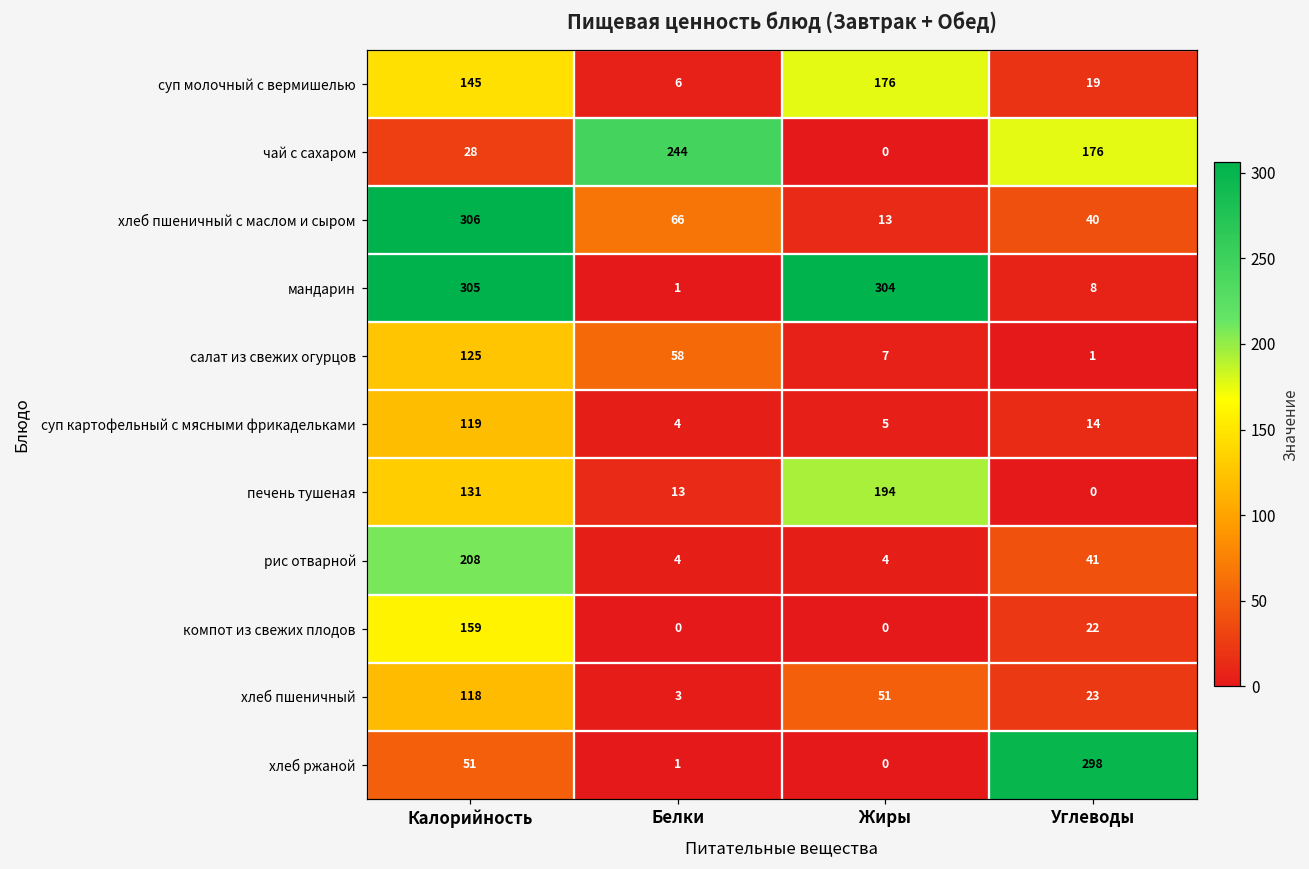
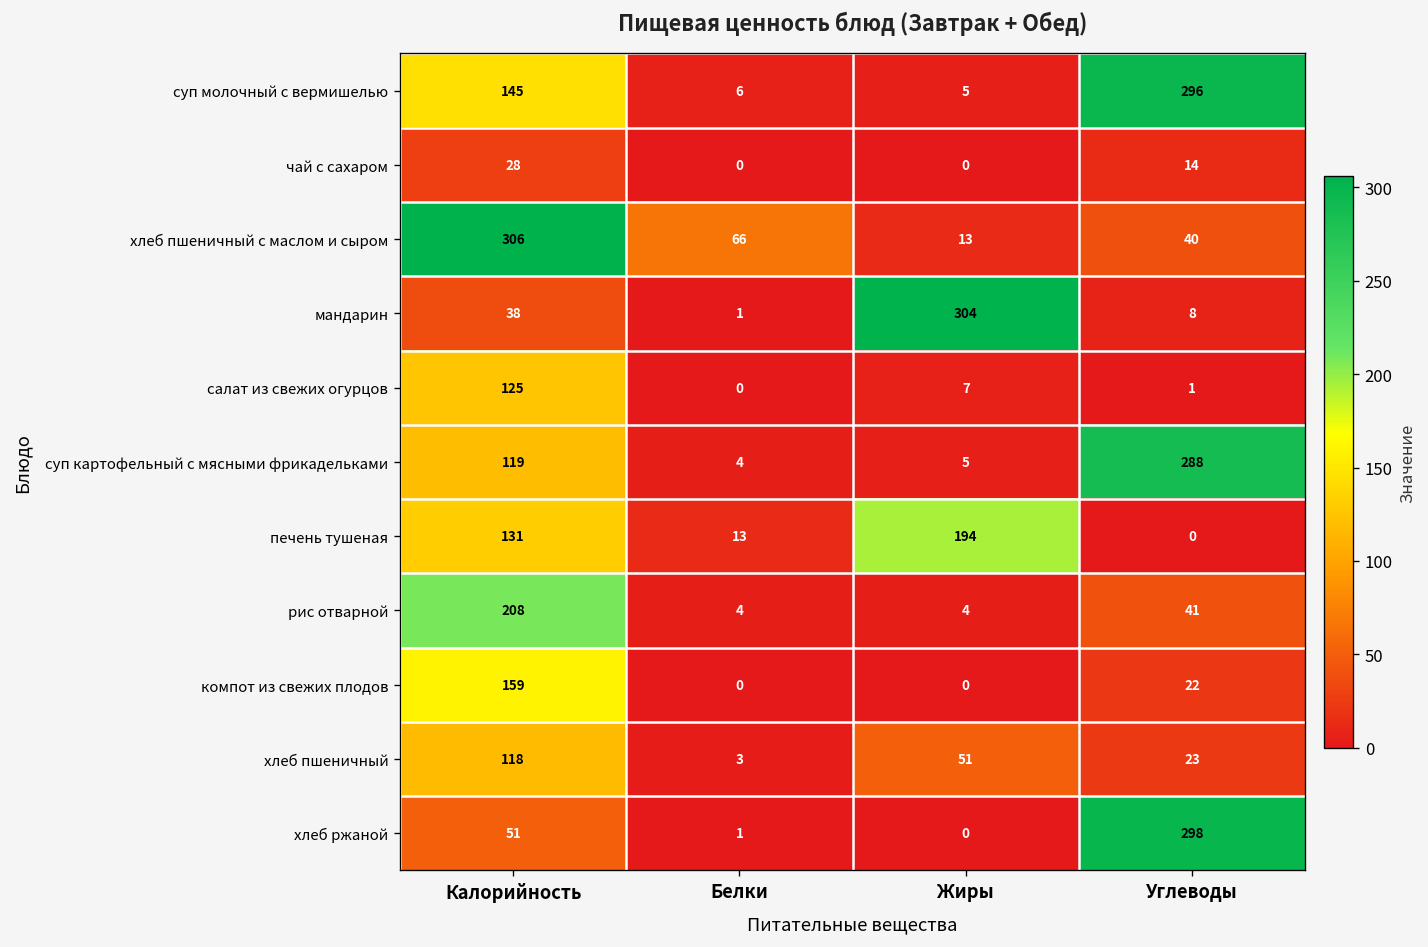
  {
    "суп молочный с вермишелью": {
      "Калорийность": 145,
      "Белки": 6,
-     "Жиры": 176,
-     "Углеводы": 19
+     "Жиры": 5,
+     "Углеводы": 296
    },
    "чай с сахаром": {
      "Калорийность": 28,
-     "Белки": 244,
+     "Белки": 0,
      "Жиры": 0,
-     "Углеводы": 176
+     "Углеводы": 14
    },
    "хлеб пшеничный с маслом и сыром": {
      "Калорийность": 306,
      "Белки": 66,
      "Жиры": 13,
      "Углеводы": 40
    },
    "мандарин": {
-     "Калорийность": 305,
+     "Калорийность": 38,
      "Белки": 1,
      "Жиры": 304,
      "Углеводы": 8
    },
    "салат из свежих огурцов": {
      "Калорийность": 125,
-     "Белки": 58,
+     "Белки": 0,
      "Жиры": 7,
      "Углеводы": 1
    },
    "суп картофельный с мясными фрикадельками": {
      "Калорийность": 119,
      "Белки": 4,
      "Жиры": 5,
-     "Углеводы": 14
+     "Углеводы": 288
    },
    "печень тушеная": {
      "Калорийность": 131,
      "Белки": 13,
      "Жиры": 194,
      "Углеводы": 0
    },
    "рис отварной": {
      "Калорийность": 208,
      "Белки": 4,
      "Жиры": 4,
      "Углеводы": 41
    },
    "компот из свежих плодов": {
      "Калорийность": 159,
      "Белки": 0,
      "Жиры": 0,
      "Углеводы": 22
    },
    "хлеб пшеничный": {
      "Калорийность": 118,
      "Белки": 3,
      "Жиры": 51,
      "Углеводы": 23
    },
    "хлеб ржаной": {
      "Калорийность": 51,
      "Белки": 1,
      "Жиры": 0,
      "Углеводы": 298
    }
  }
